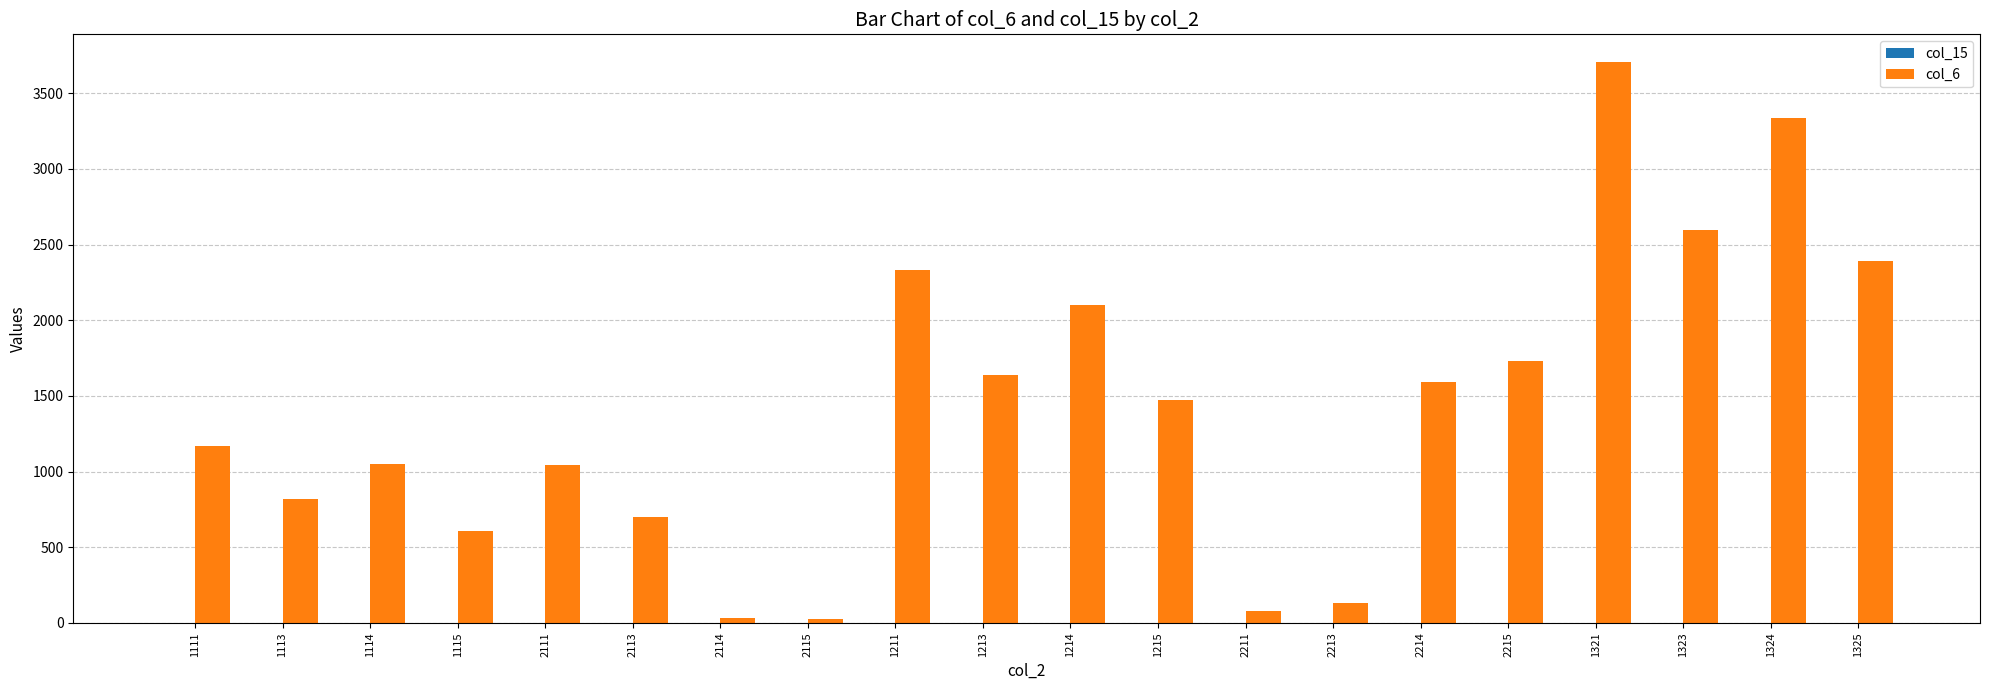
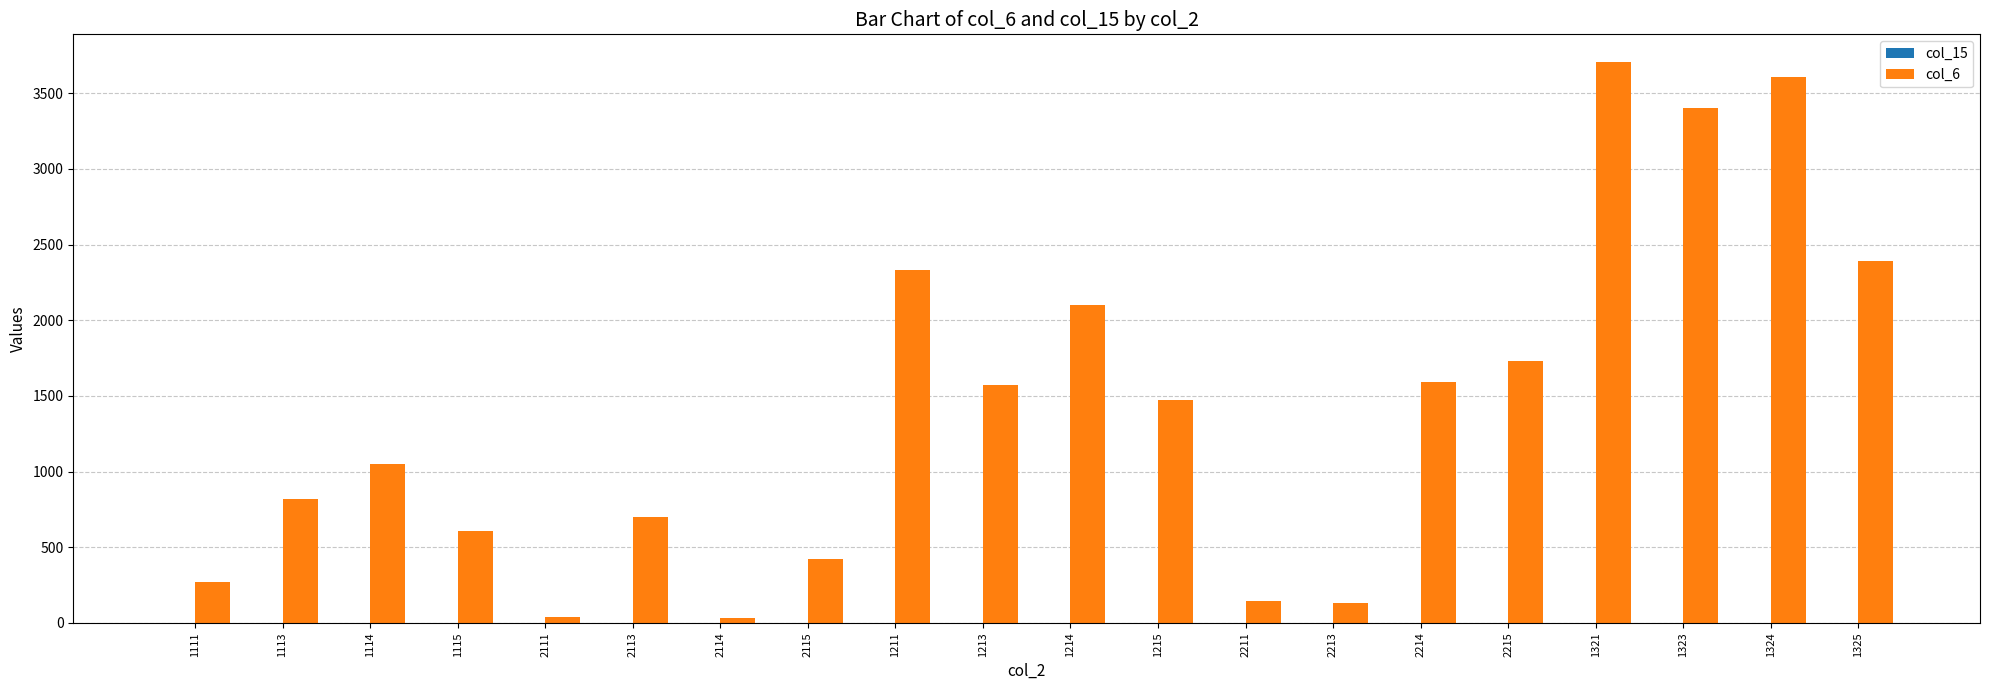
  {
    "col_6": {
-     "1111": 1170,
+     "1111": 270,
      "1113": 820,
      "1114": 1050,
      "1115": 610,
-     "2111": 1040,
+     "2111": 40,
      "2113": 700,
      "2114": 30,
-     "2115": 20,
+     "2115": 430,
      "1211": 2340,
-     "1213": 1640,
+     "1213": 1570,
      "1214": 2100,
      "1215": 1470,
-     "2211": 80,
+     "2211": 150,
      "2213": 130,
      "2214": 1590,
      "2215": 1730,
      "1321": 3700,
-     "1323": 2590,
-     "1324": 3330,
+     "1323": 3400,
+     "1324": 3610,
      "1325": 2390
    }
  }
